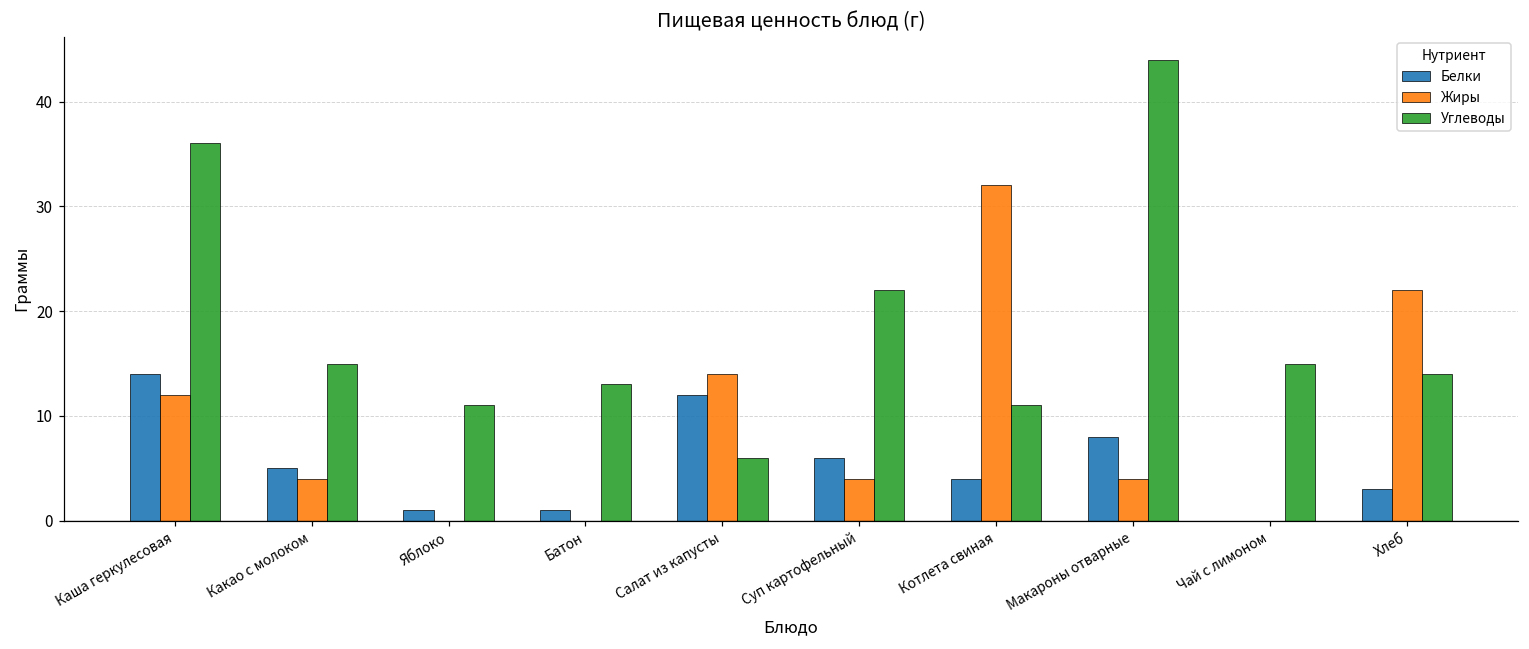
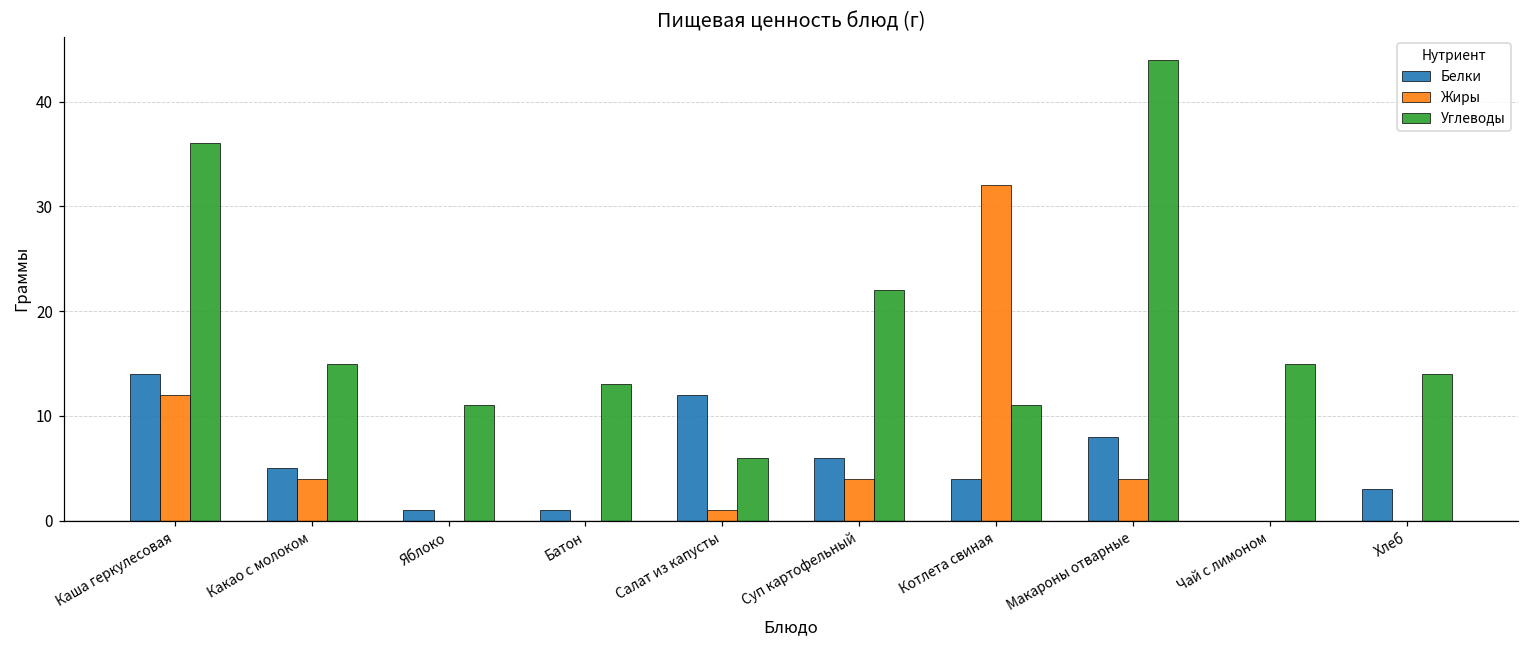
  {
    "Белки": {
      "Каша геркулесовая": 14,
      "Какао с молоком": 5,
      "Яблоко": 1,
      "Батон": 1,
      "Салат из капусты": 12,
      "Суп картофельный": 6,
      "Котлета свиная": 4,
      "Макароны отварные": 8,
      "Чай с лимоном": 0,
      "Хлеб": 3
    },
    "Жиры": {
      "Каша геркулесовая": 12,
      "Какао с молоком": 4,
      "Яблоко": 0,
      "Батон": 0,
-     "Салат из капусты": 14,
+     "Салат из капусты": 1,
      "Суп картофельный": 4,
      "Котлета свиная": 32,
      "Макароны отварные": 4,
      "Чай с лимоном": 0,
-     "Хлеб": 22
+     "Хлеб": 0
    },
    "Углеводы": {
      "Каша геркулесовая": 36,
      "Какао с молоком": 15,
      "Яблоко": 11,
      "Батон": 13,
      "Салат из капусты": 6,
      "Суп картофельный": 22,
      "Котлета свиная": 11,
      "Макароны отварные": 44,
      "Чай с лимоном": 15,
      "Хлеб": 14
    }
  }
